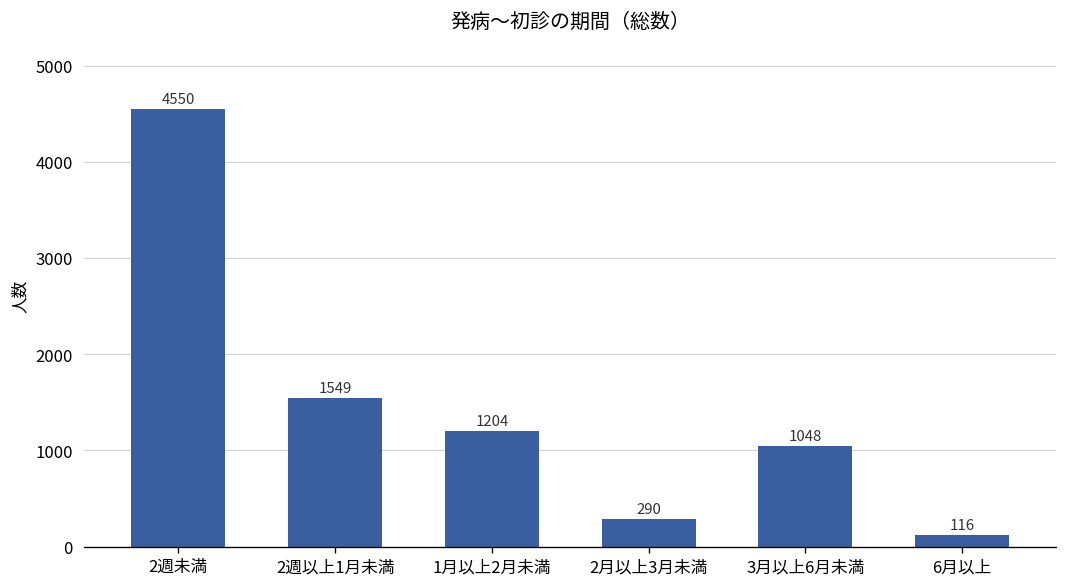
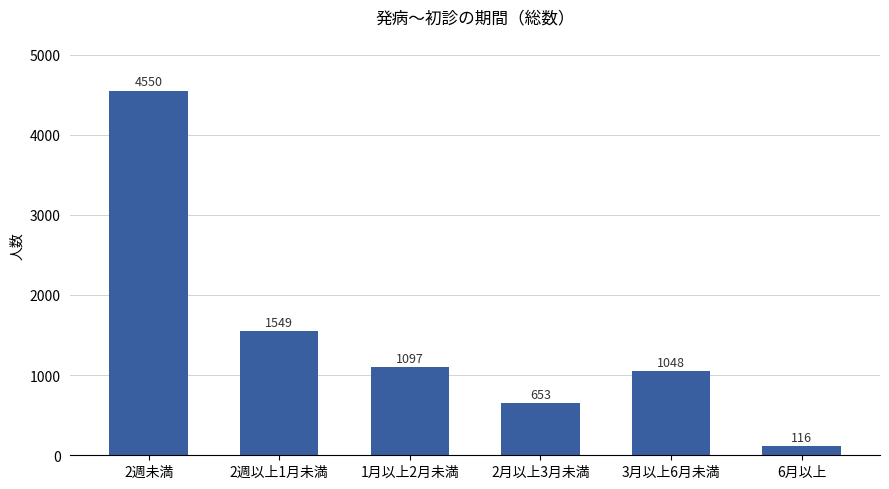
  {
    "2週未満": 4550,
    "2週以上1月未満": 1549,
-   "1月以上2月未満": 1204,
-   "2月以上3月未満": 290,
+   "1月以上2月未満": 1097,
+   "2月以上3月未満": 653,
    "3月以上6月未満": 1048,
    "6月以上": 116
  }
